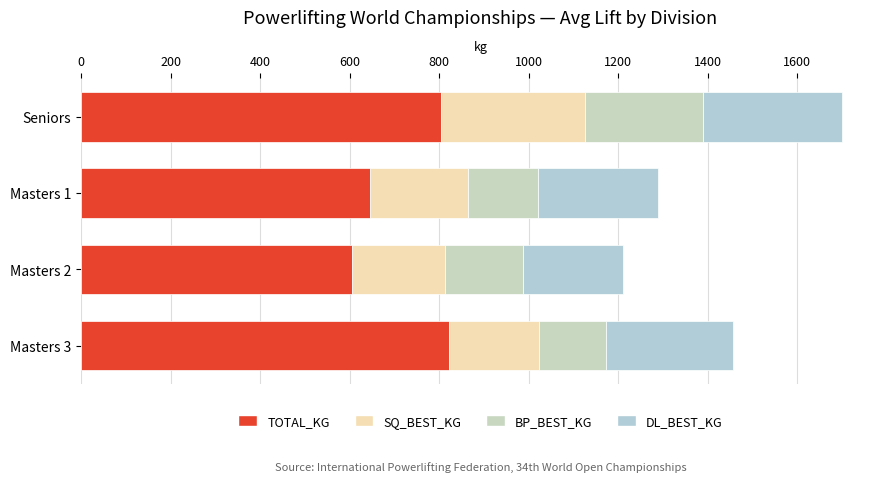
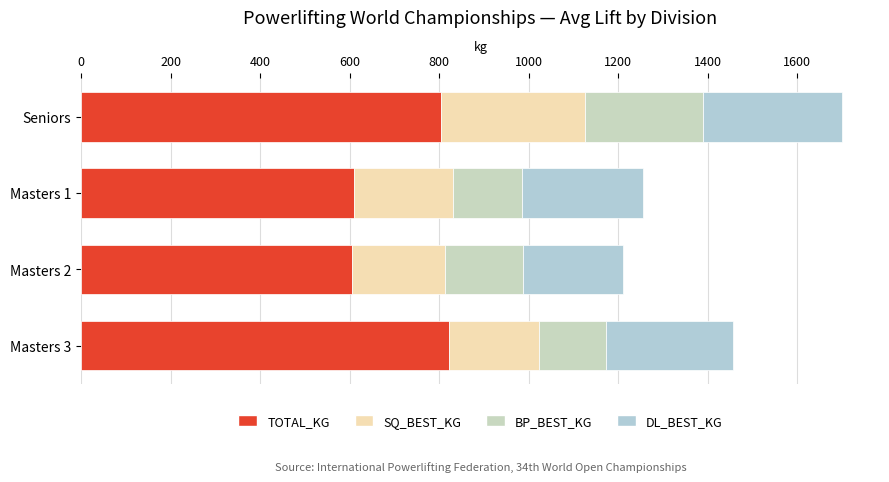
  {
    "TOTAL_KG": {
      "Seniors": 810,
-     "Masters 1": 650,
+     "Masters 1": 610,
      "Masters 2": 610,
      "Masters 3": 820
    }
  }
